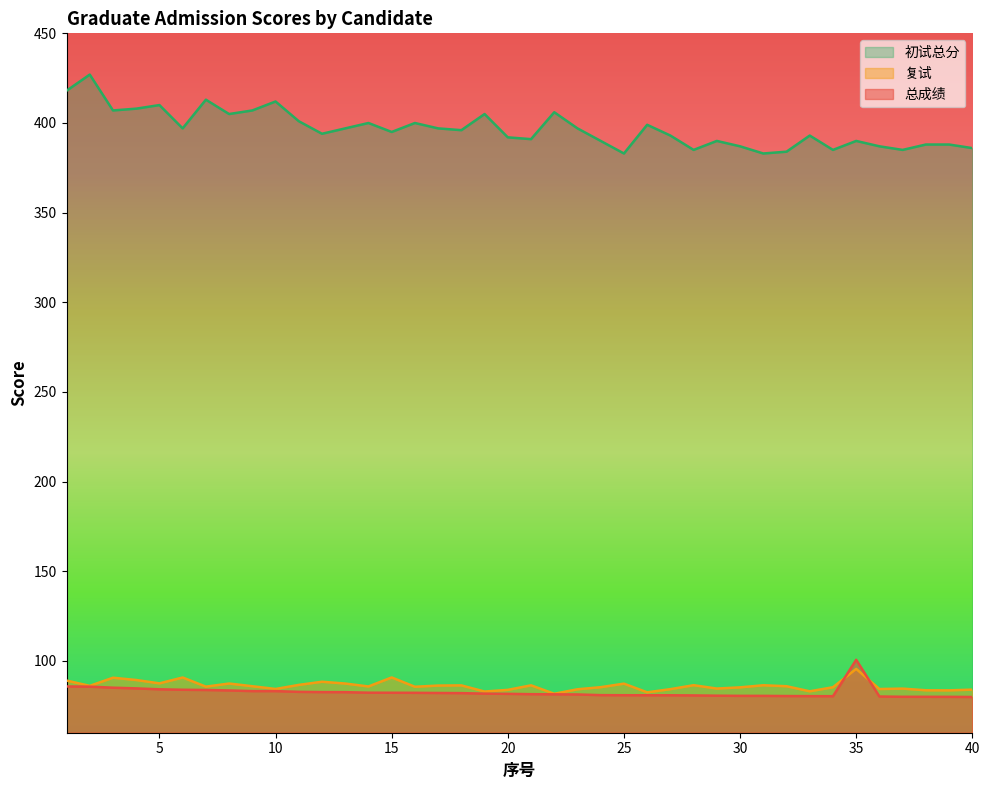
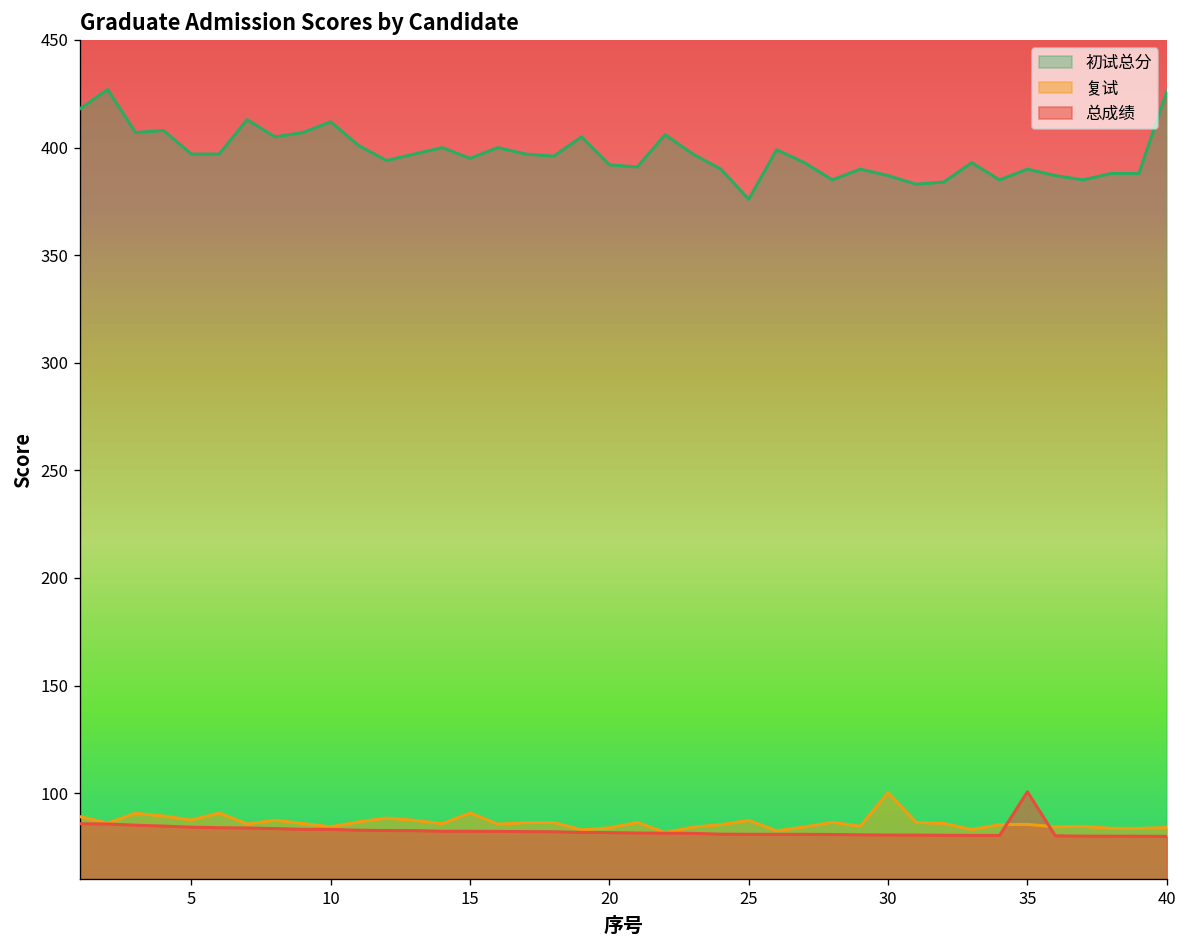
  {
    "初试总分": {
-     "5": 410,
+     "5": 397,
      "10": 412,
      "15": 395,
      "20": 392,
-     "25": 383,
+     "25": 376,
      "30": 387,
      "35": 390,
-     "40": 386
+     "40": 426
    },
    "复试": {
      "5": 88,
      "15": 91,
      "20": 84,
      "25": 87,
-     "30": 85,
-     "35": 96,
+     "30": 100,
+     "35": 86,
      "40": 84
    },
    "总成绩": {
      "5": 84,
      "15": 82,
      "20": 82,
      "25": 81,
      "30": 81,
      "35": 101,
      "40": 80
    }
  }
